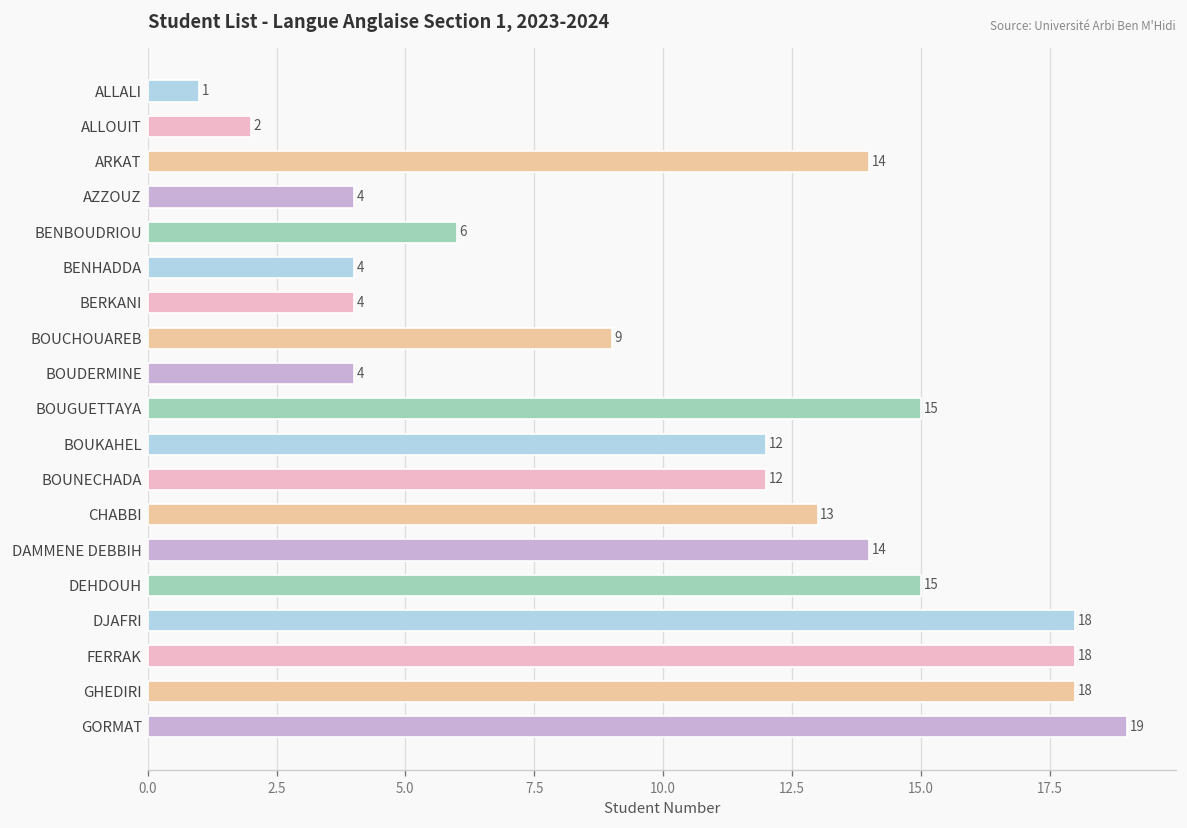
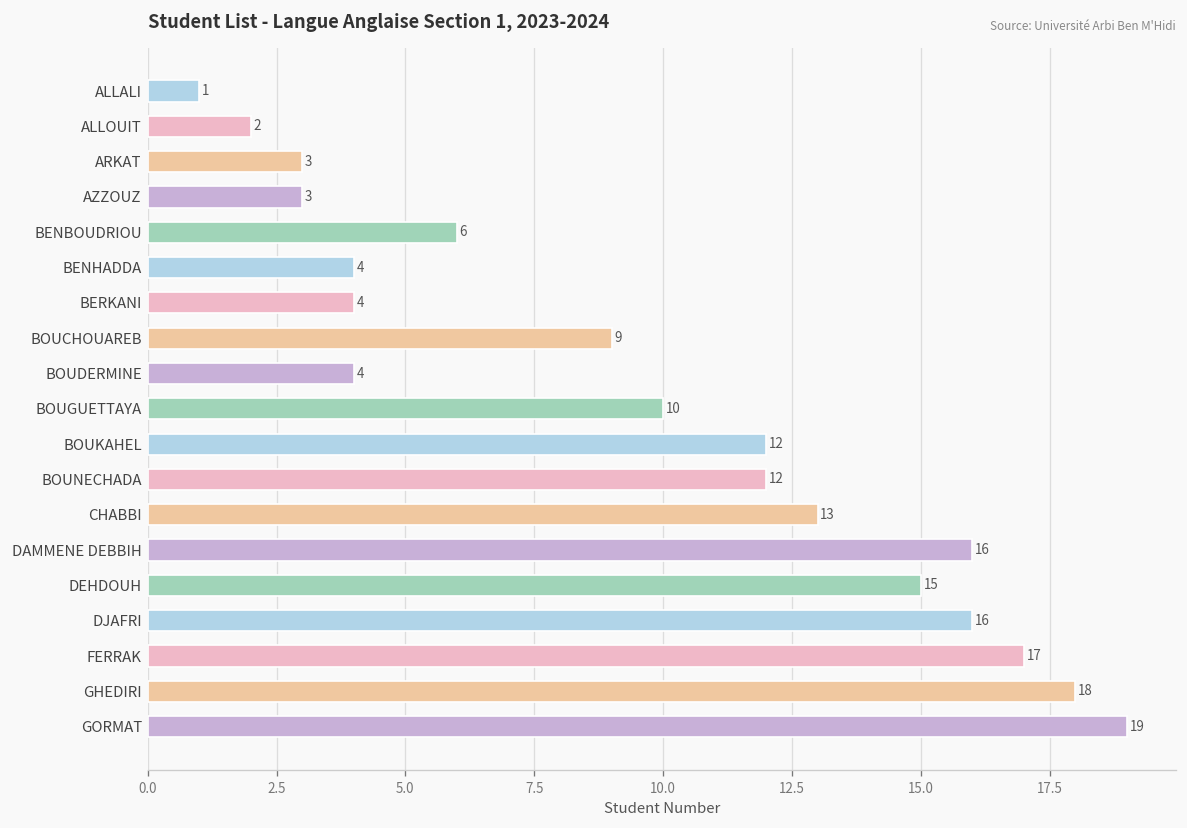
  {
    "ALLALI": 1,
    "ALLOUIT": 2,
-   "ARKAT": 14,
-   "AZZOUZ": 4,
+   "ARKAT": 3,
+   "AZZOUZ": 3,
    "BENBOUDRIOU": 6,
    "BENHADDA": 4,
    "BERKANI": 4,
    "BOUCHOUAREB": 9,
    "BOUDERMINE": 4,
-   "BOUGUETTAYA": 15,
+   "BOUGUETTAYA": 10,
    "BOUKAHEL": 12,
    "BOUNECHADA": 12,
    "CHABBI": 13,
-   "DAMMENE DEBBIH": 14,
+   "DAMMENE DEBBIH": 16,
    "DEHDOUH": 15,
-   "DJAFRI": 18,
-   "FERRAK": 18,
+   "DJAFRI": 16,
+   "FERRAK": 17,
    "GHEDIRI": 18,
    "GORMAT": 19
  }
